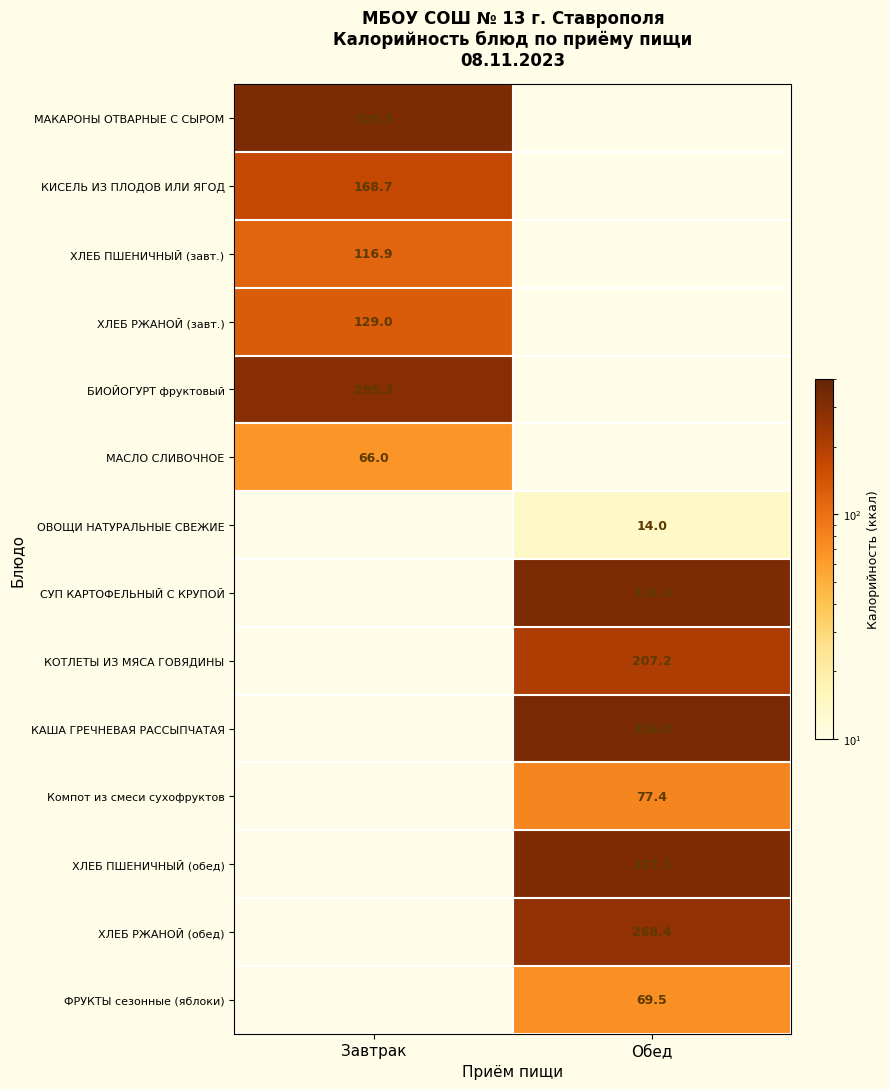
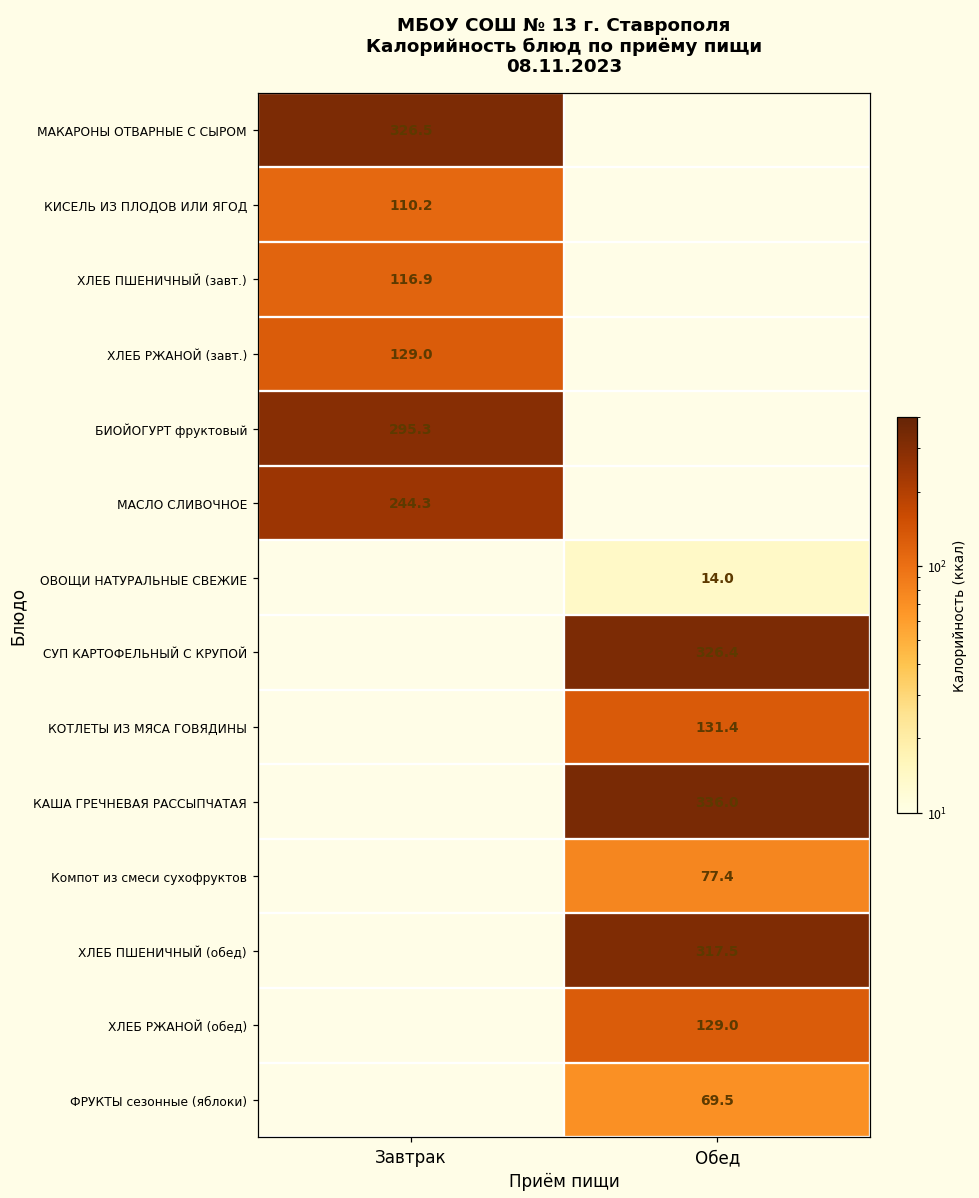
  {
    "КИСЕЛЬ ИЗ ПЛОДОВ ИЛИ ЯГОД": {
-     "Завтрак": 168.7
+     "Завтрак": 110.2
    },
    "ХЛЕБ ПШЕНИЧНЫЙ (завт.)": {
      "Завтрак": 116.9
    },
    "ХЛЕБ РЖАНОЙ (завт.)": {
      "Завтрак": 129.0
    },
    "МАСЛО СЛИВОЧНОЕ": {
-     "Завтрак": 66.0
+     "Завтрак": 244.3
    },
    "ОВОЩИ НАТУРАЛЬНЫЕ СВЕЖИЕ": {
      "Обед": 14.0
    },
    "КОТЛЕТЫ ИЗ МЯСА ГОВЯДИНЫ": {
-     "Обед": 207.2
+     "Обед": 131.4
    },
    "Компот из смеси сухофруктов": {
      "Обед": 77.4
    },
    "ХЛЕБ РЖАНОЙ (обед)": {
-     "Обед": 268.4
+     "Обед": 129.0
    },
    "ФРУКТЫ сезонные (яблоки)": {
      "Обед": 69.5
    }
  }
